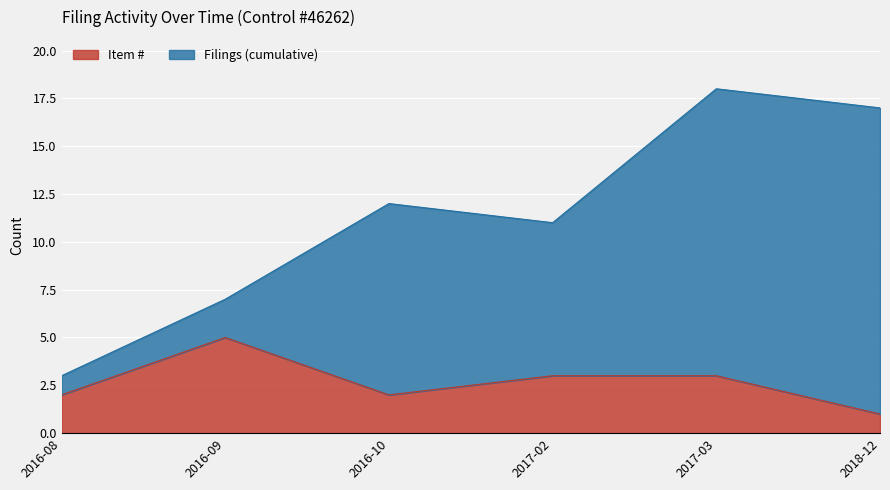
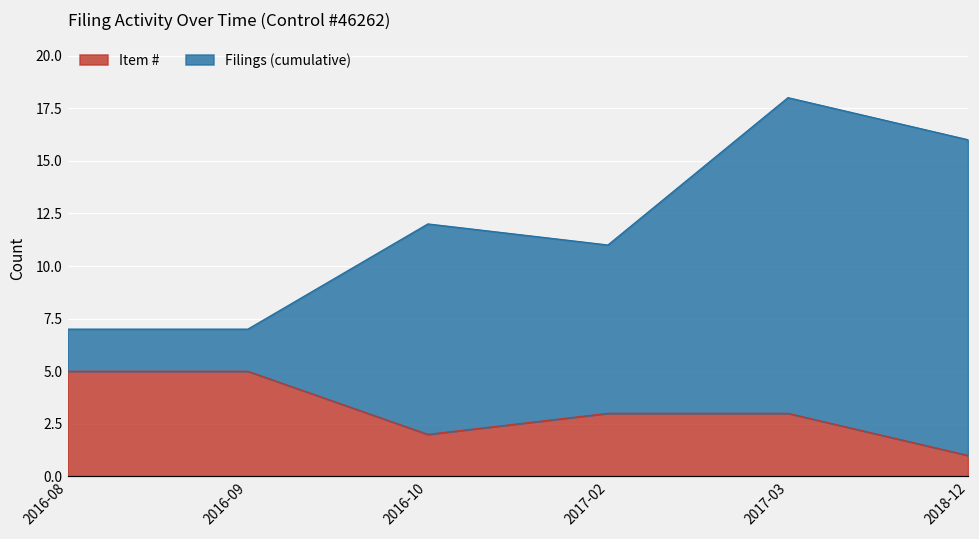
  {
    "Item #": {
-     "2016-08": 2,
+     "2016-08": 5,
      "2016-09": 5,
      "2016-10": 2,
      "2017-02": 3,
      "2017-03": 3,
      "2018-12": 1
    },
    "Filings (cumulative)": {
-     "2016-08": 1,
+     "2016-08": 2,
      "2016-09": 2,
      "2016-10": 10,
      "2017-02": 8,
      "2017-03": 15,
-     "2018-12": 16
+     "2018-12": 15
    }
  }
